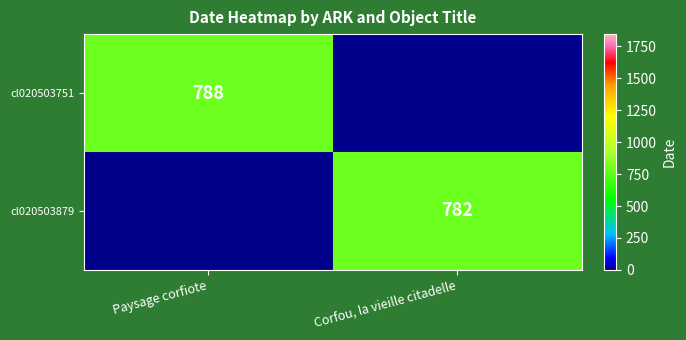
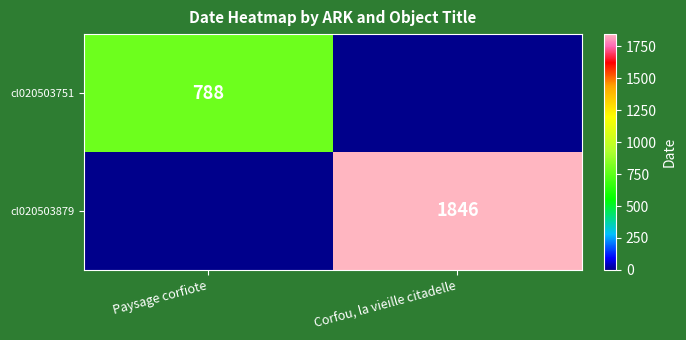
  {
    "cl020503751": {
      "Paysage corfiote": 788
    },
    "cl020503879": {
-     "Corfou, la vieille citadelle": 782
+     "Corfou, la vieille citadelle": 1846
    }
  }
